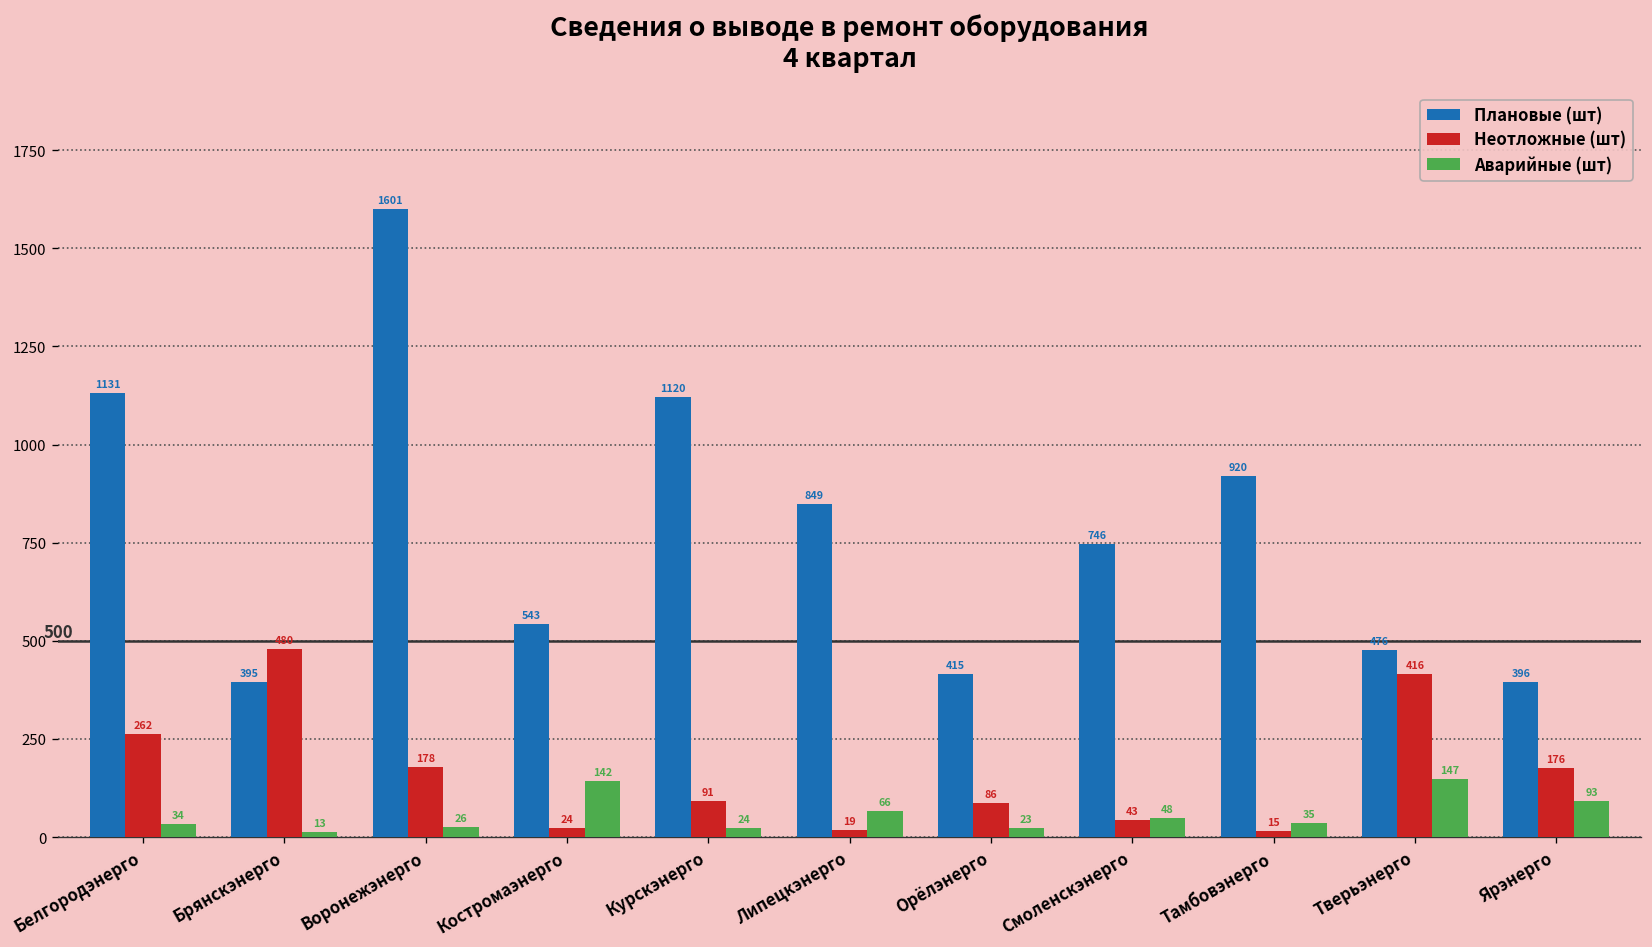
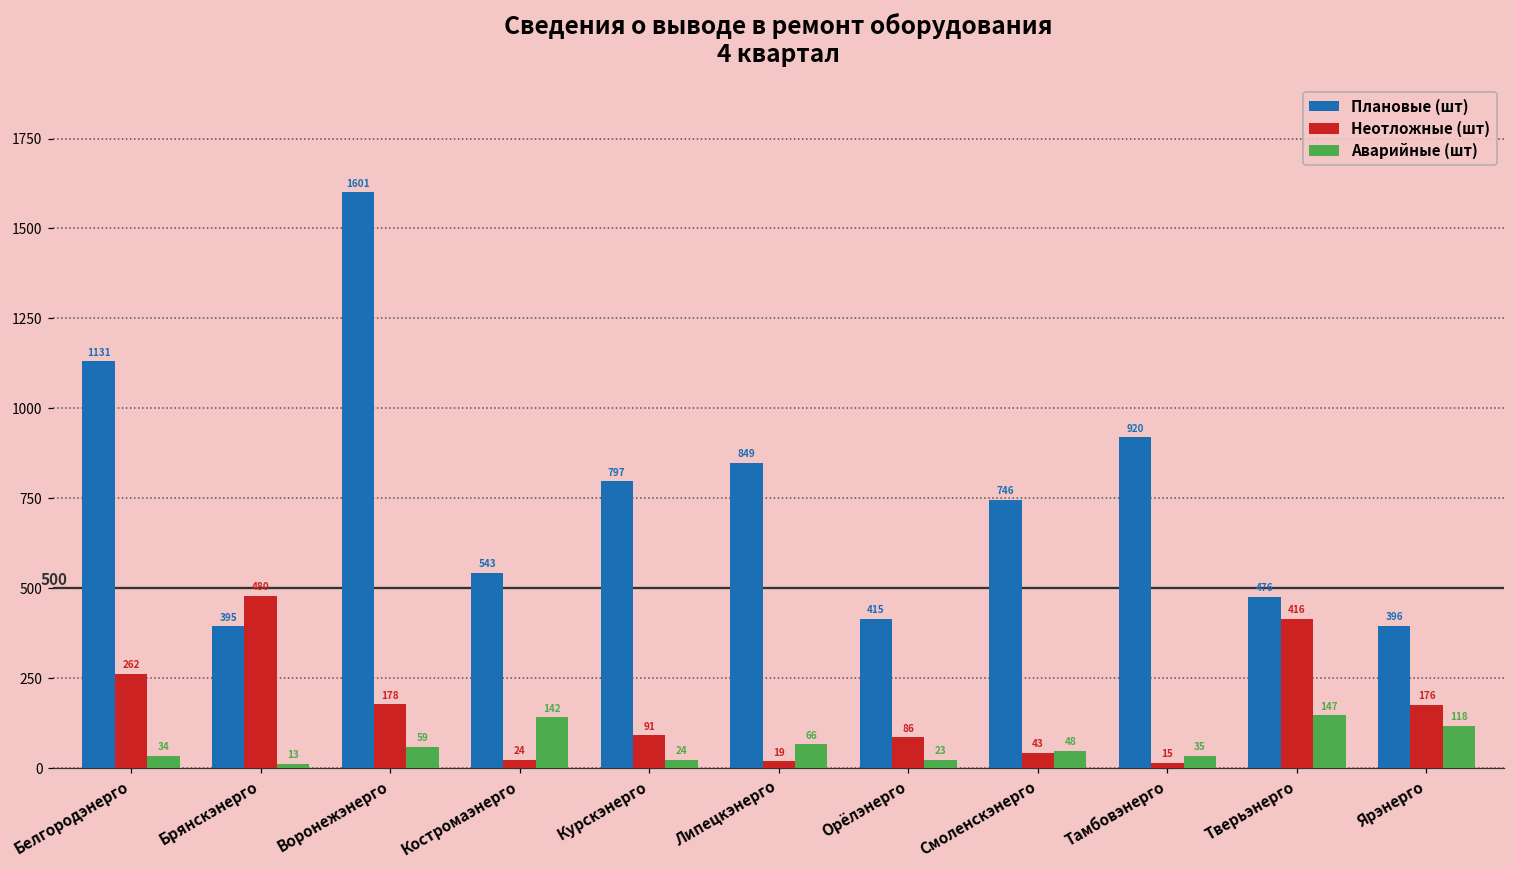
  {
    "Плановые (шт)": {
      "Белгородэнерго": 1131,
      "Брянскэнерго": 395,
      "Воронежэнерго": 1601,
      "Костромаэнерго": 543,
-     "Курскэнерго": 1120,
+     "Курскэнерго": 797,
      "Липецкэнерго": 849,
      "Орёлэнерго": 415,
      "Смоленскэнерго": 746,
      "Тамбовэнерго": 920,
      "Тверьэнерго": 476,
      "Ярэнерго": 396
    },
    "Неотложные (шт)": {
      "Белгородэнерго": 262,
      "Брянскэнерго": 480,
      "Воронежэнерго": 178,
      "Костромаэнерго": 24,
      "Курскэнерго": 91,
      "Липецкэнерго": 19,
      "Орёлэнерго": 86,
      "Смоленскэнерго": 43,
      "Тамбовэнерго": 15,
      "Тверьэнерго": 416,
      "Ярэнерго": 176
    },
    "Аварийные (шт)": {
      "Белгородэнерго": 34,
      "Брянскэнерго": 13,
-     "Воронежэнерго": 26,
+     "Воронежэнерго": 59,
      "Костромаэнерго": 142,
      "Курскэнерго": 24,
      "Липецкэнерго": 66,
      "Орёлэнерго": 23,
      "Смоленскэнерго": 48,
      "Тамбовэнерго": 35,
      "Тверьэнерго": 147,
-     "Ярэнерго": 93
+     "Ярэнерго": 118
    }
  }
